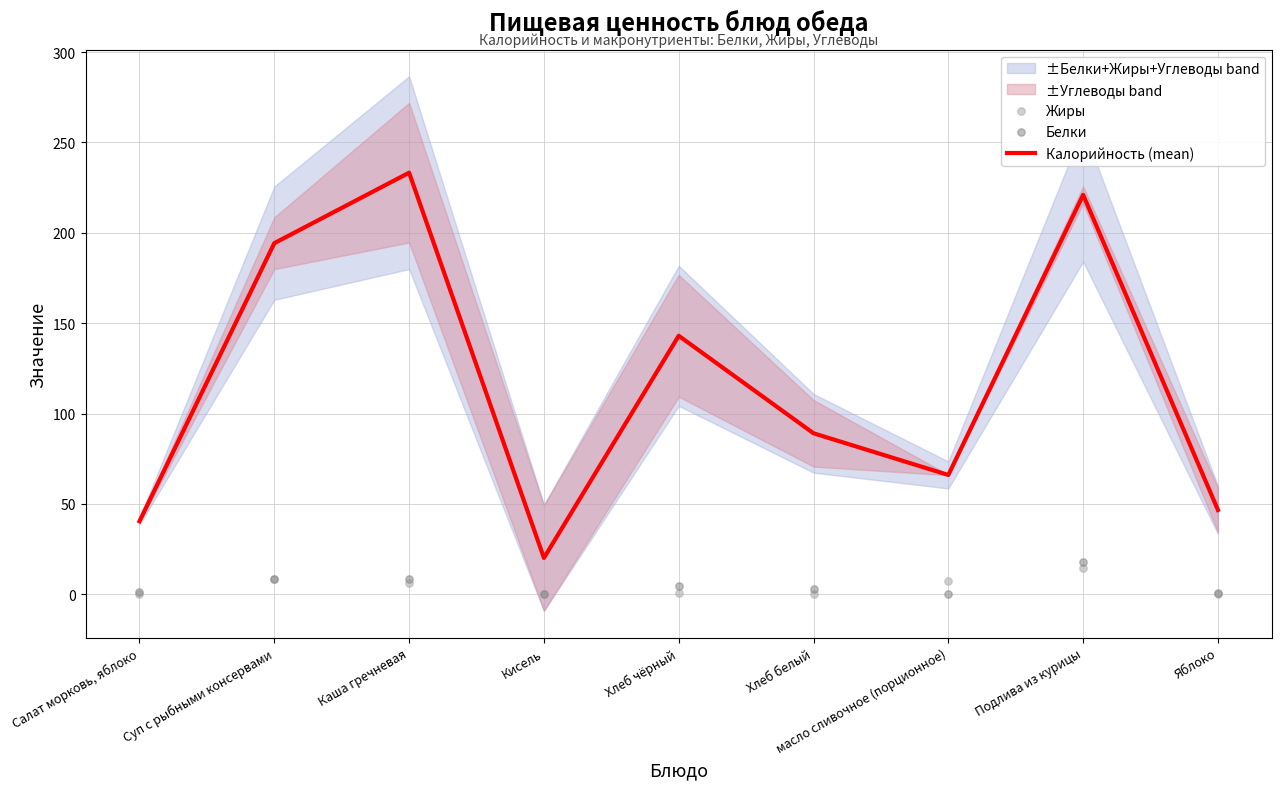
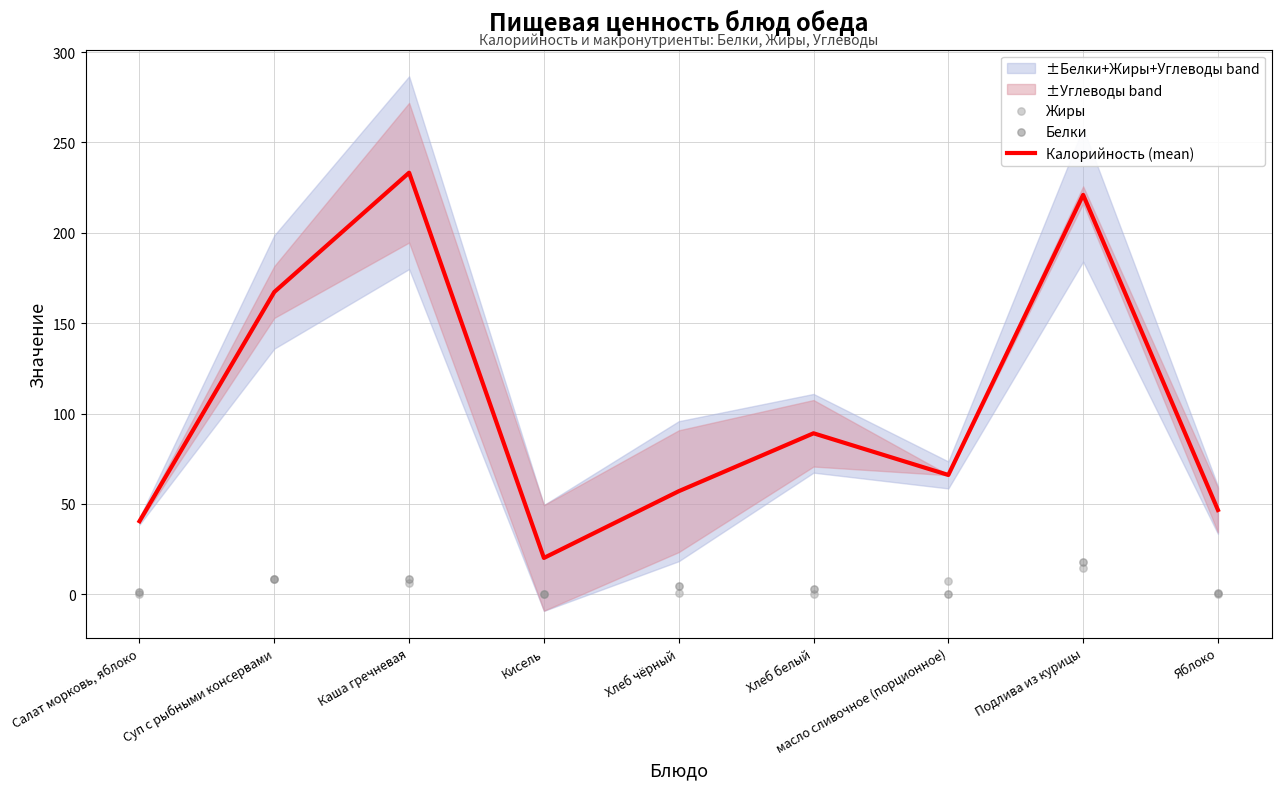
  {
    "Калорийность (mean)": {
-     "Суп с рыбными консервами": 194,
+     "Суп с рыбными консервами": 167,
      "Каша гречневая": 233,
      "Кисель": 20,
-     "Хлеб чёрный": 143,
+     "Хлеб чёрный": 57,
      "Хлеб белый": 89,
      "Подлива из курицы": 221,
      "Яблоко": 47
    }
  }
